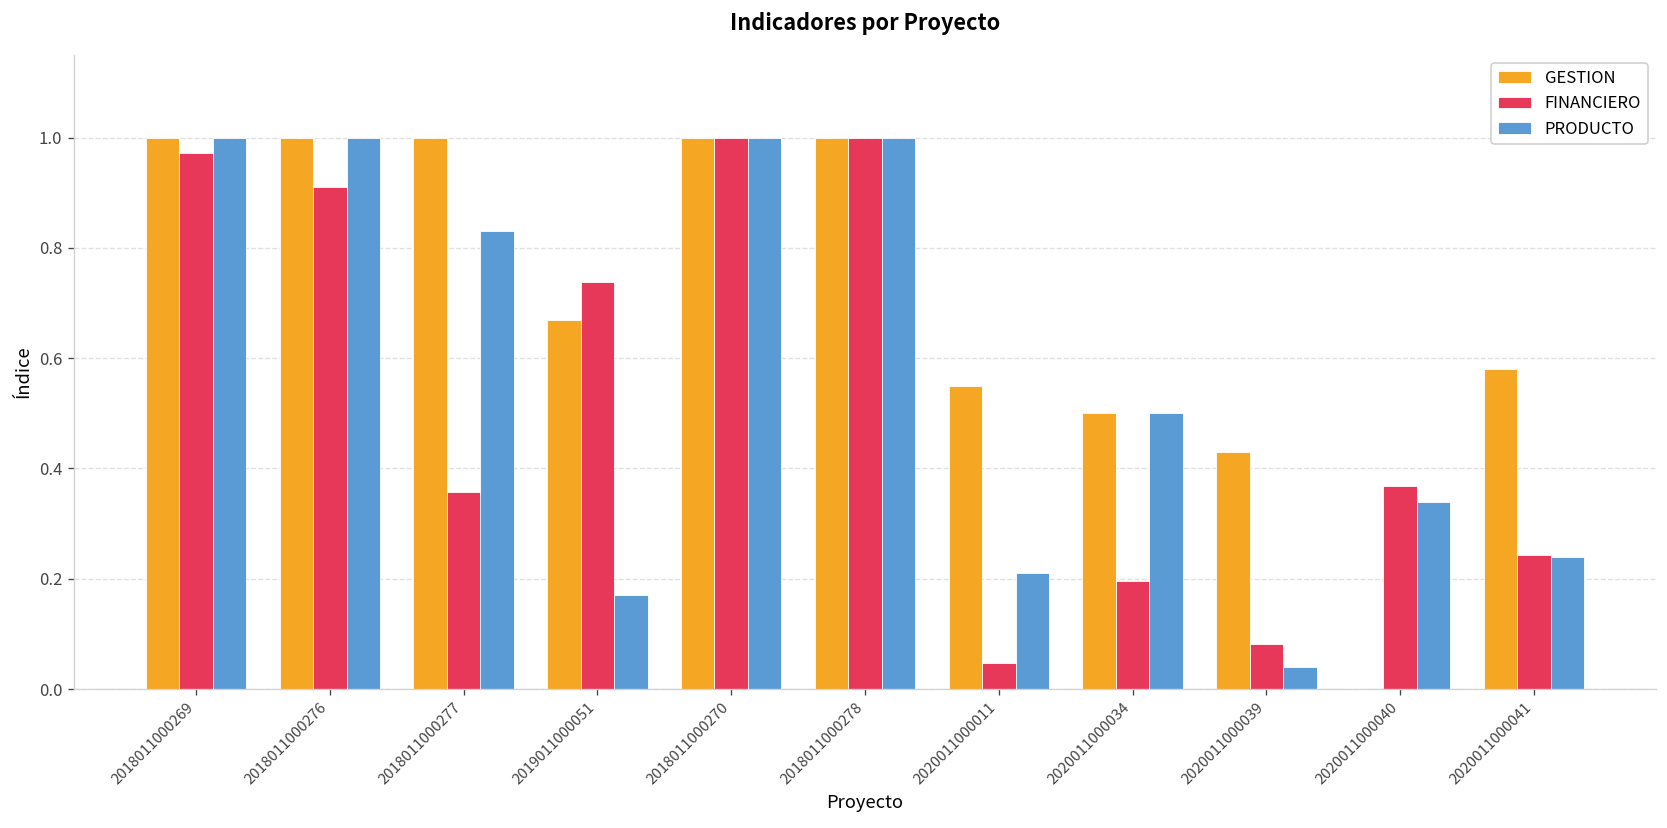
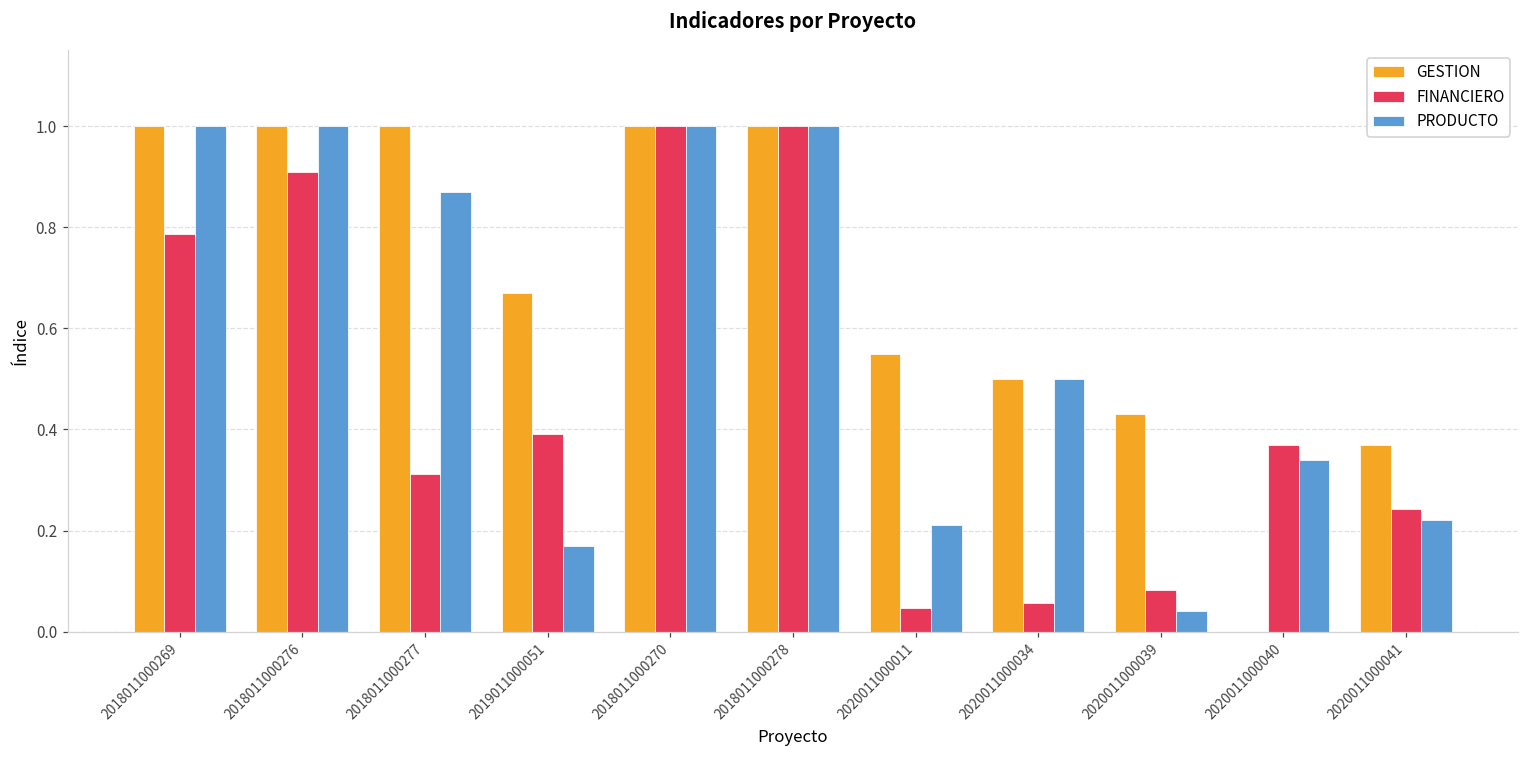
  {
    "GESTION": {
      "2018011000269": 1.00,
      "2018011000276": 1.00,
      "2018011000277": 1.00,
      "2019011000051": 0.67,
      "2018011000270": 1.00,
      "2018011000278": 1.00,
      "2020011000011": 0.55,
      "2020011000034": 0.50,
      "2020011000039": 0.43,
      "2020011000040": 0.00,
-     "2020011000041": 0.58
+     "2020011000041": 0.37
    },
    "FINANCIERO": {
-     "2018011000269": 0.97,
+     "2018011000269": 0.79,
      "2018011000276": 0.91,
-     "2018011000277": 0.36,
-     "2019011000051": 0.74,
+     "2018011000277": 0.31,
+     "2019011000051": 0.39,
      "2018011000270": 1.00,
      "2018011000278": 1.00,
      "2020011000011": 0.05,
-     "2020011000034": 0.20,
+     "2020011000034": 0.06,
      "2020011000039": 0.08,
      "2020011000040": 0.37,
      "2020011000041": 0.24
    },
    "PRODUCTO": {
      "2018011000269": 1.00,
      "2018011000276": 1.00,
-     "2018011000277": 0.83,
+     "2018011000277": 0.87,
      "2019011000051": 0.17,
      "2018011000270": 1.00,
      "2018011000278": 1.00,
      "2020011000011": 0.21,
      "2020011000034": 0.50,
      "2020011000039": 0.04,
      "2020011000040": 0.34,
-     "2020011000041": 0.24
+     "2020011000041": 0.22
    }
  }
